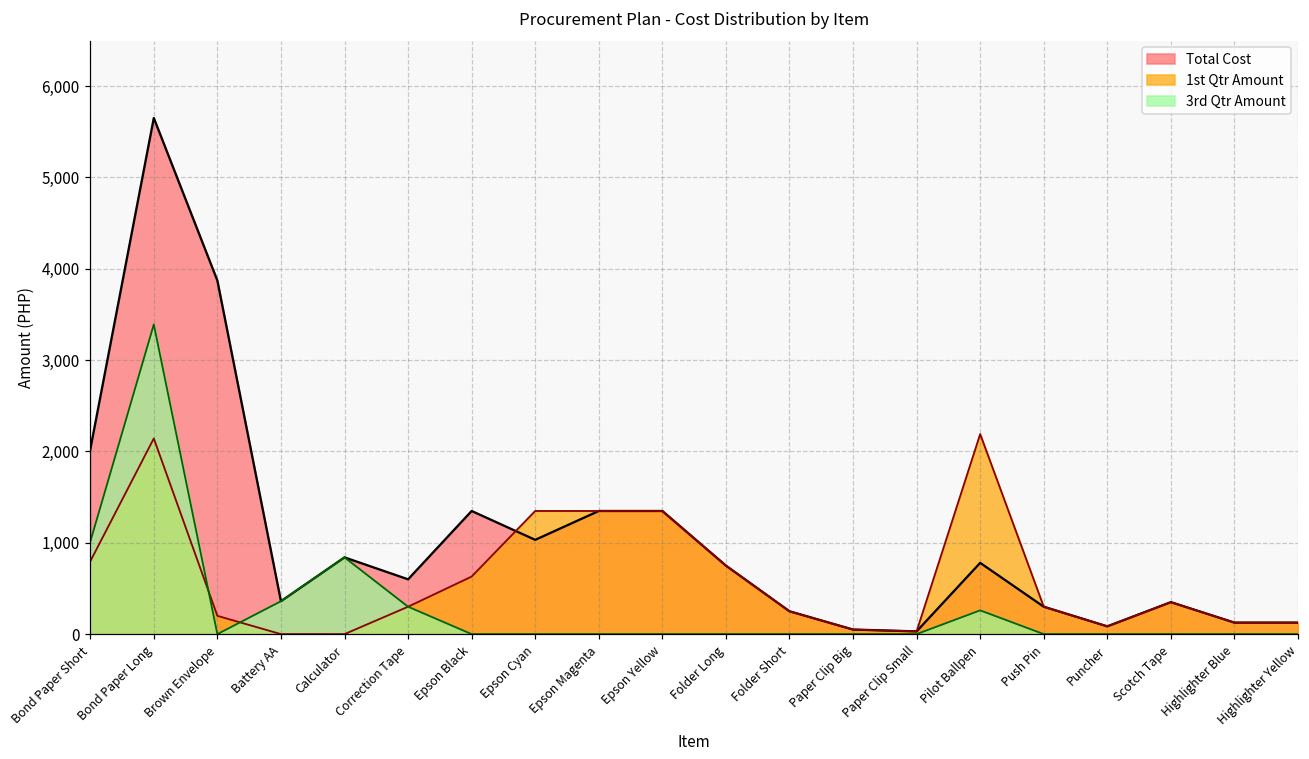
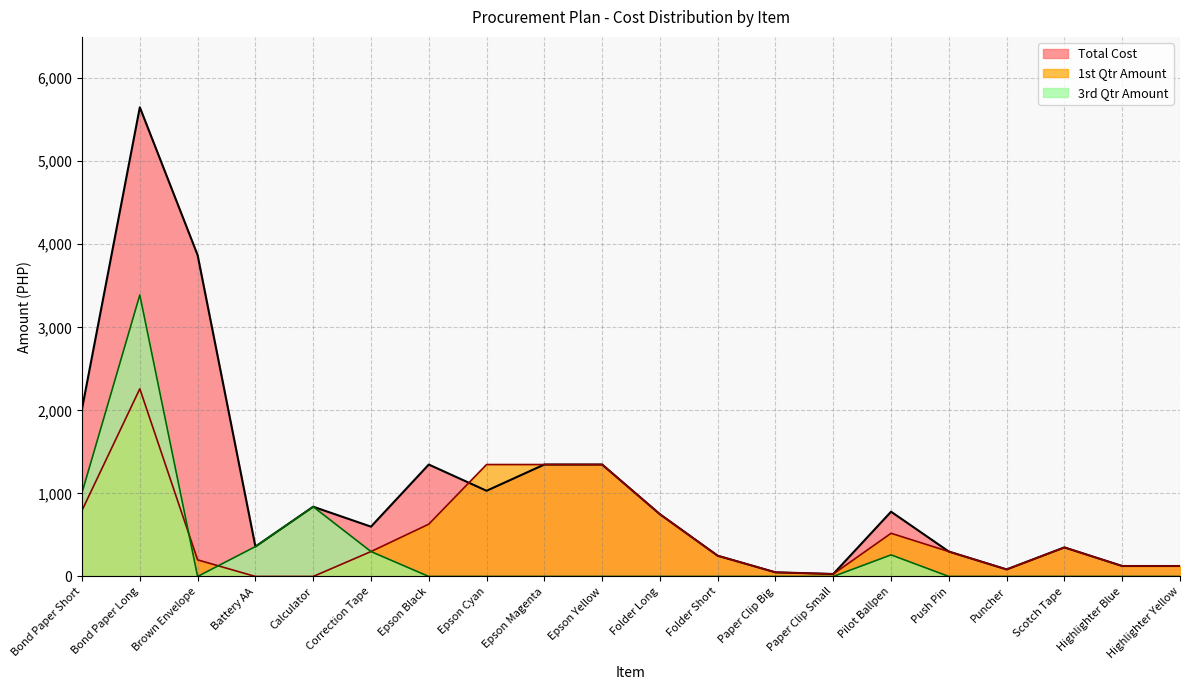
  {
    "Total Cost": {
      "Bond Paper Short": "2,000",
      "Bond Paper Long": "5,700",
      "Brown Envelope": "3,900",
      "Correction Tape": "600",
      "Epson Black": "1,300",
      "Epson Cyan": "1,000",
      "Pilot Ballpen": "800"
    },
    "1st Qtr Amount": {
      "Bond Paper Short": "800",
-     "Bond Paper Long": "2,100",
+     "Bond Paper Long": "2,300",
      "Brown Envelope": "200",
      "Battery AA": "0",
      "Calculator": "0",
      "Epson Black": "600",
      "Epson Cyan": "1,300",
-     "Pilot Ballpen": "2,200"
+     "Pilot Ballpen": "500"
    },
    "3rd Qtr Amount": {
      "Bond Paper Short": "1,000",
      "Bond Paper Long": "3,400",
      "Brown Envelope": "0",
      "Epson Black": "0",
      "Epson Cyan": "0",
      "Epson Magenta": "0",
      "Epson Yellow": "0",
      "Folder Long": "0",
      "Folder Short": "0",
      "Paper Clip Big": "0",
      "Pilot Ballpen": "300",
      "Push Pin": "0",
      "Puncher": "0",
      "Scotch Tape": "0",
      "Highlighter Blue": "0",
      "Highlighter Yellow": "0"
    }
  }
